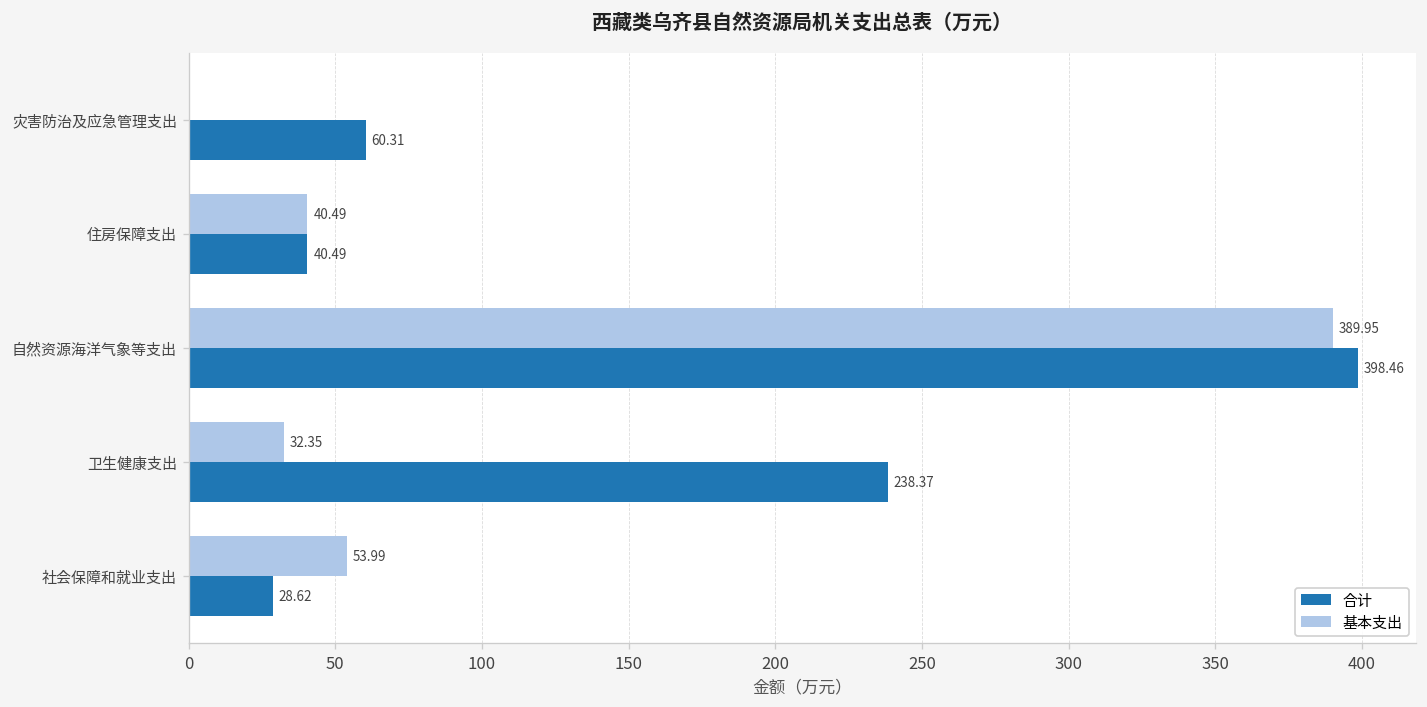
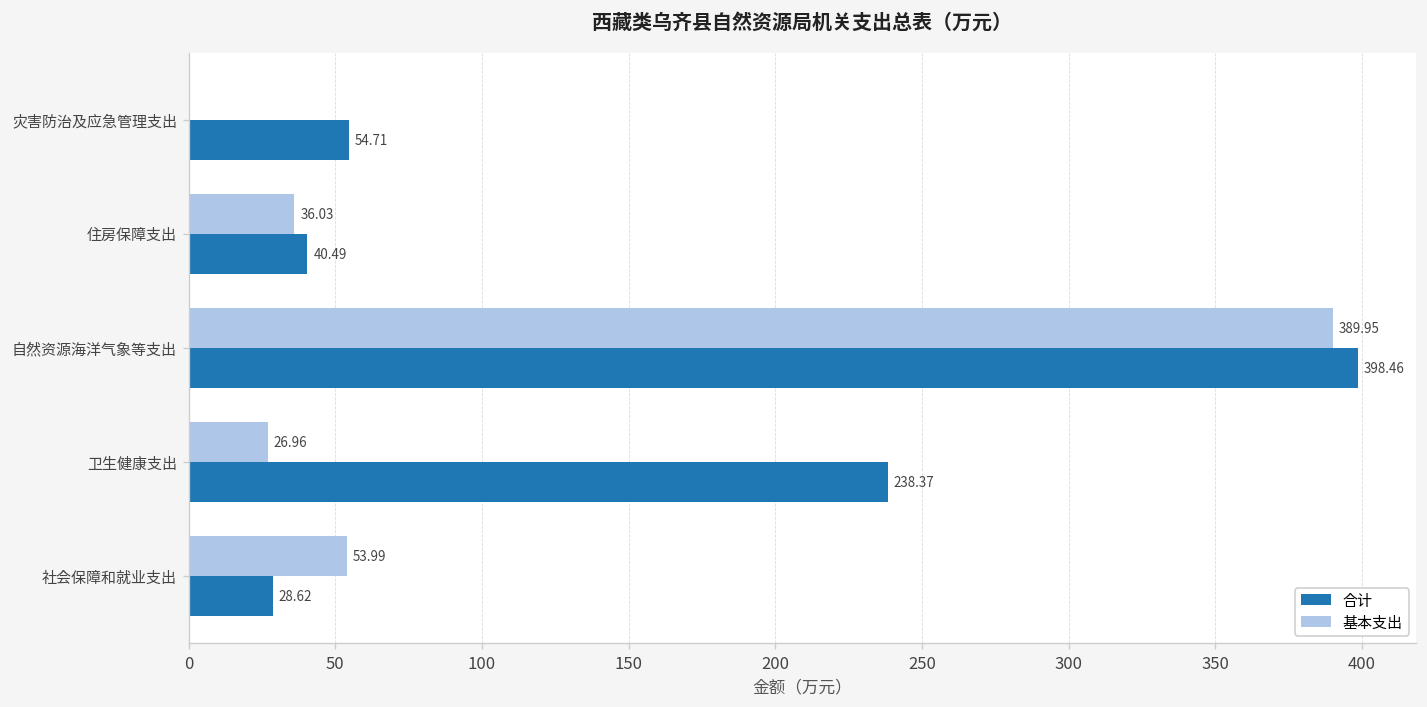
  {
    "合计": {
-     "灾害防治及应急管理支出": 60.31,
+     "灾害防治及应急管理支出": 54.71,
      "住房保障支出": 40.49,
      "自然资源海洋气象等支出": 398.46,
      "卫生健康支出": 238.37,
      "社会保障和就业支出": 28.62
    },
    "基本支出": {
-     "住房保障支出": 40.49,
+     "住房保障支出": 36.03,
      "自然资源海洋气象等支出": 389.95,
-     "卫生健康支出": 32.35,
+     "卫生健康支出": 26.96,
      "社会保障和就业支出": 53.99
    }
  }
